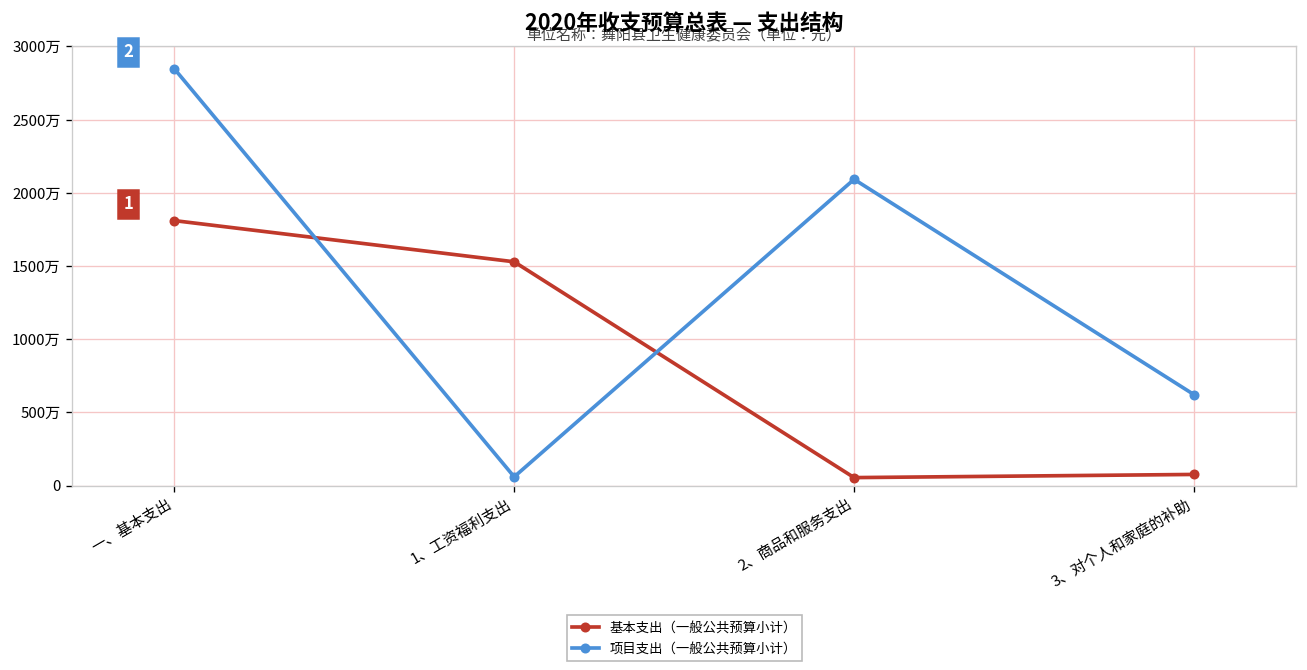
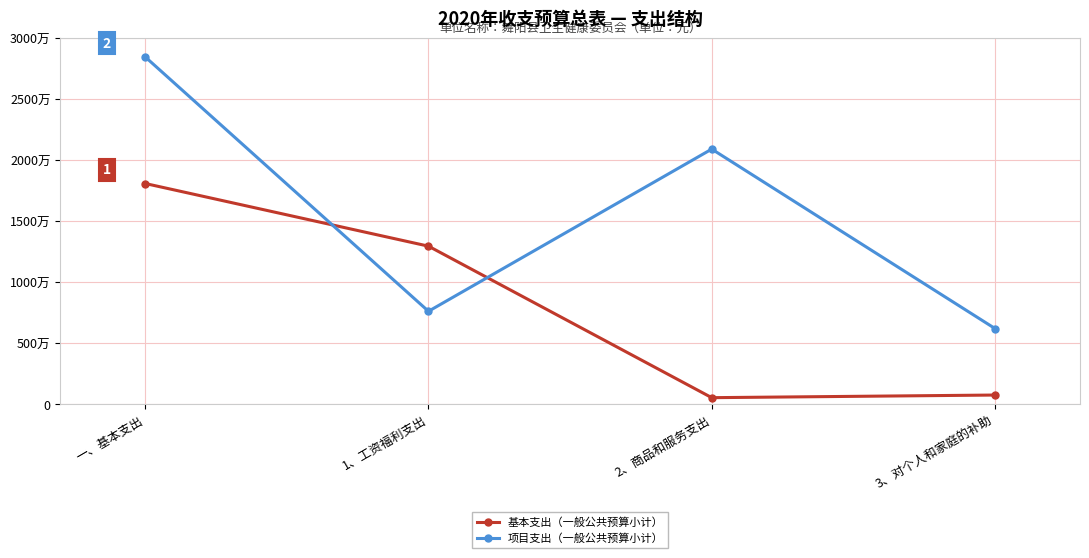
  {
    "基本支出（一般公共预算小计）": {
      "一、基本支出": "1810万",
-     "1、工资福利支出": "1530万",
+     "1、工资福利支出": "1300万",
      "2、商品和服务支出": "50万",
      "3、对个人和家庭的补助": "80万"
    },
    "项目支出（一般公共预算小计）": {
      "一、基本支出": "2850万",
-     "1、工资福利支出": "60万",
+     "1、工资福利支出": "760万",
      "2、商品和服务支出": "2090万",
      "3、对个人和家庭的补助": "620万"
    }
  }
